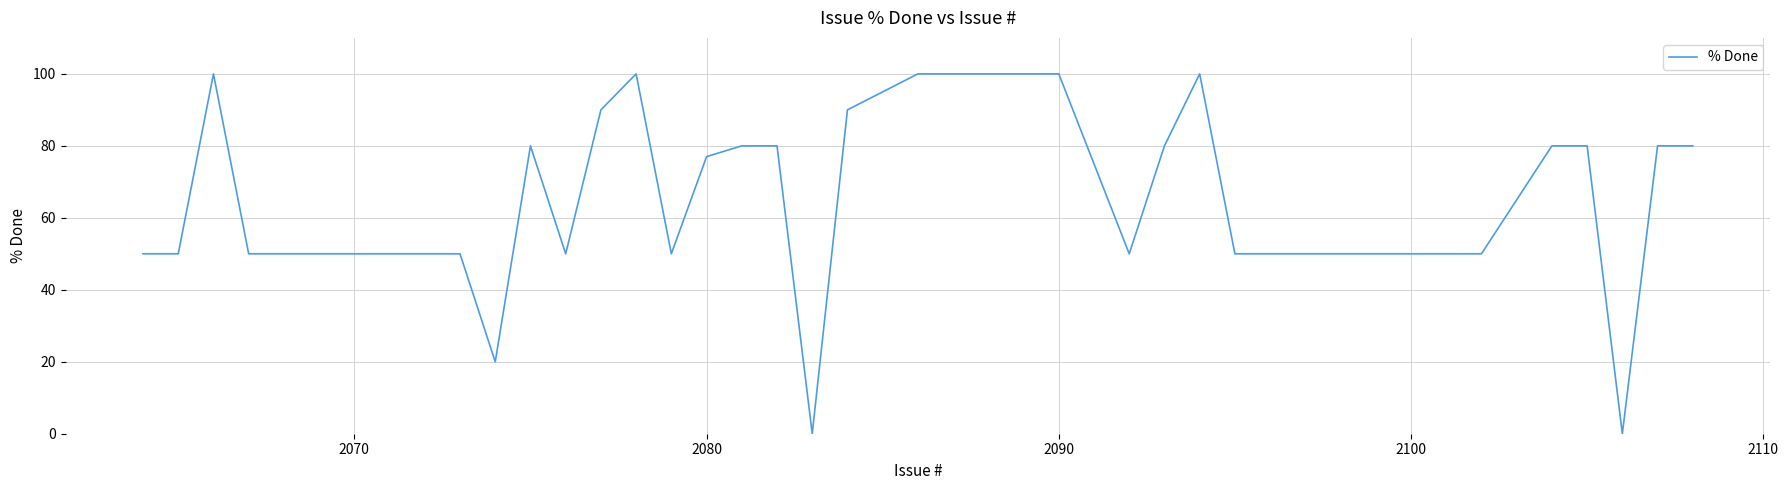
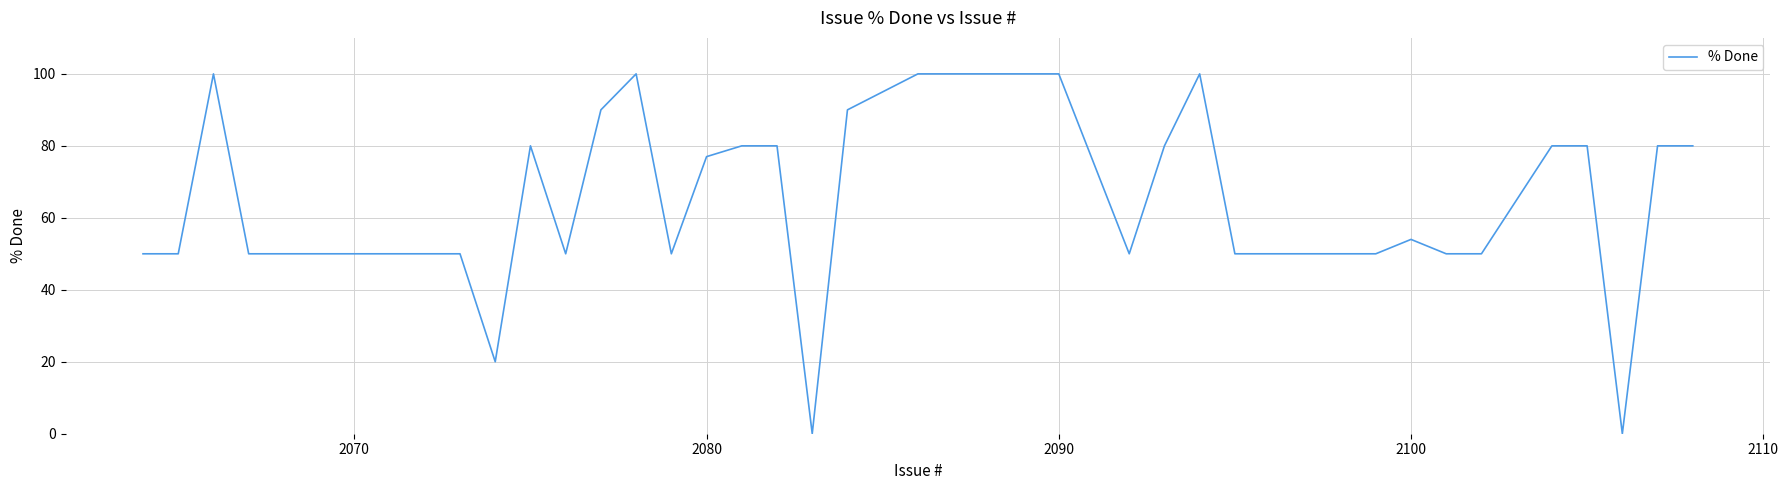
  {
    "2070": 50,
    "2080": 77,
    "2090": 100,
-   "2100": 50
+   "2100": 54
  }
